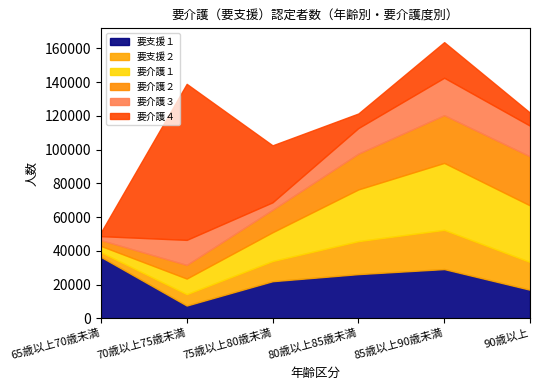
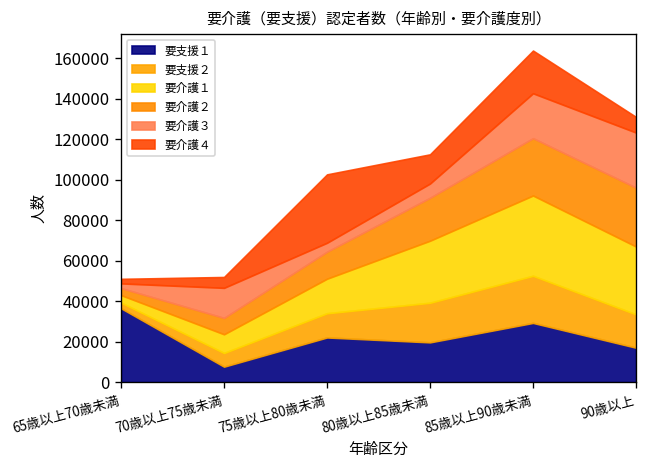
  {
    "要支援１": {
      "65歳以上70歳未満": 36000,
      "70歳以上75歳未満": 8000,
      "75歳以上80歳未満": 22000,
-     "80歳以上85歳未満": 26000,
+     "80歳以上85歳未満": 20000,
      "85歳以上90歳未満": 29000,
      "90歳以上": 17000
    },
    "要介護３": {
      "65歳以上70歳未満": 2000,
      "70歳以上75歳未満": 15000,
      "75歳以上80歳未満": 4000,
-     "80歳以上85歳未満": 15000,
+     "80歳以上85歳未満": 7000,
      "85歳以上90歳未満": 22000,
-     "90歳以上": 18000
+     "90歳以上": 27000
    },
    "要介護４": {
      "65歳以上70歳未満": 2000,
-     "70歳以上75歳未満": 92000,
+     "70歳以上75歳未満": 5000,
      "75歳以上80歳未満": 34000,
-     "80歳以上85歳未満": 9000,
+     "80歳以上85歳未満": 14000,
      "85歳以上90歳未満": 21000,
      "90歳以上": 8000
    }
  }
